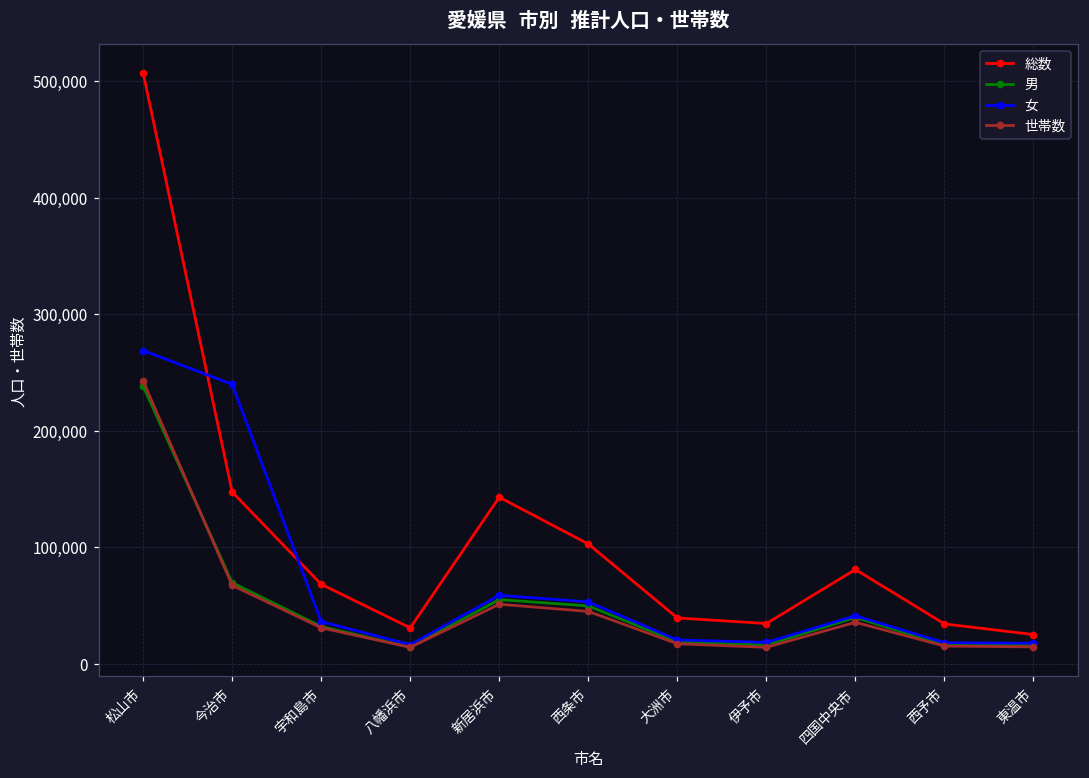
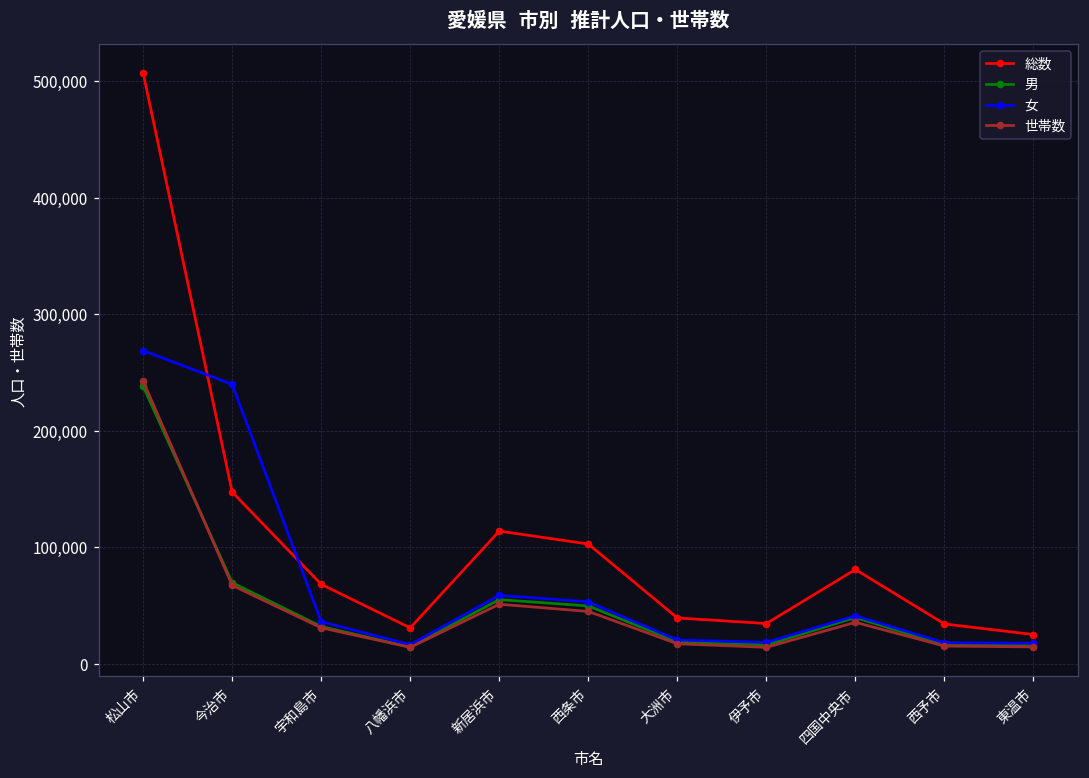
  {
    "総数": {
      "松山市": "507,000",
      "今治市": "147,000",
      "宇和島市": "68,000",
      "八幡浜市": "31,000",
-     "新居浜市": "143,000",
+     "新居浜市": "114,000",
      "西条市": "103,000",
      "大洲市": "39,000",
      "伊予市": "35,000",
      "四国中央市": "81,000",
      "西予市": "34,000",
      "東温市": "25,000"
    },
    "男": {
      "松山市": "238,000",
      "新居浜市": "55,000",
      "西条市": "50,000"
    },
    "女": {
      "松山市": "269,000",
      "今治市": "240,000",
      "宇和島市": "36,000",
      "新居浜市": "59,000",
      "西条市": "53,000"
    },
    "世帯数": {
      "松山市": "243,000",
      "新居浜市": "51,000",
      "西条市": "45,000",
      "四国中央市": "36,000"
    }
  }
